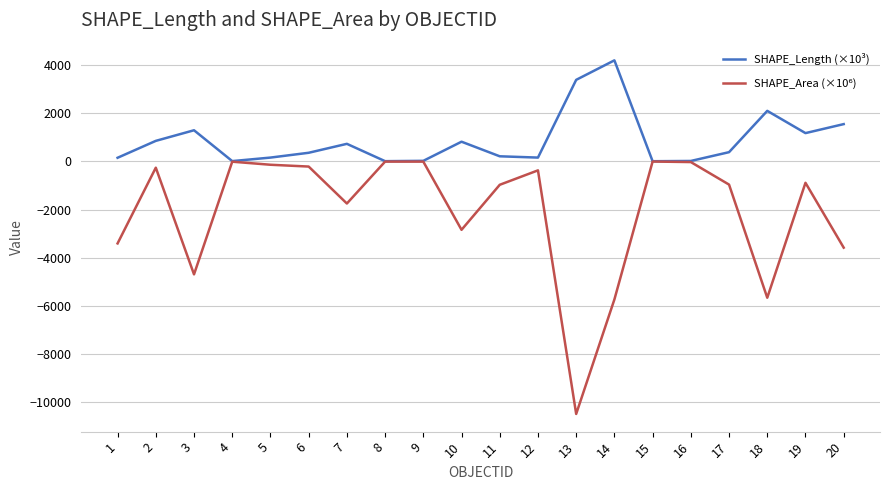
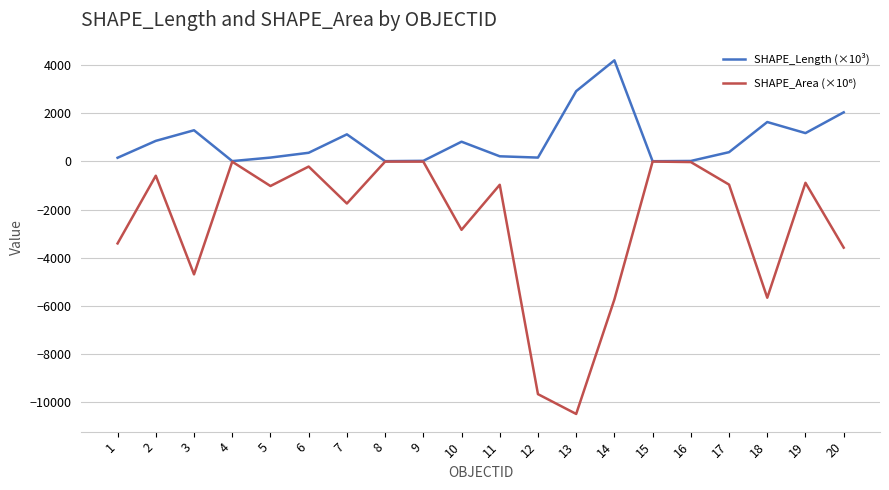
  {
    "SHAPE_Length (×10³)": {
      "1": 200,
      "2": 900,
      "3": 1300,
      "5": 200,
      "6": 400,
-     "7": 700,
+     "7": 1100,
      "10": 800,
      "11": 200,
      "12": 200,
-     "13": 3400,
+     "13": 2900,
      "14": 4200,
      "17": 400,
-     "18": 2100,
+     "18": 1600,
      "19": 1200,
-     "20": 1600
+     "20": 2000
    },
    "SHAPE_Area (×10⁶)": {
      "1": -3400,
-     "2": -300,
+     "2": -600,
      "3": -4700,
-     "5": -100,
+     "5": -1000,
      "6": -200,
      "7": -1700,
      "10": -2800,
      "11": -1000,
-     "12": -400,
+     "12": -9700,
      "13": -10500,
      "14": -5700,
      "17": -1000,
      "18": -5700,
      "19": -900,
      "20": -3600
    }
  }
